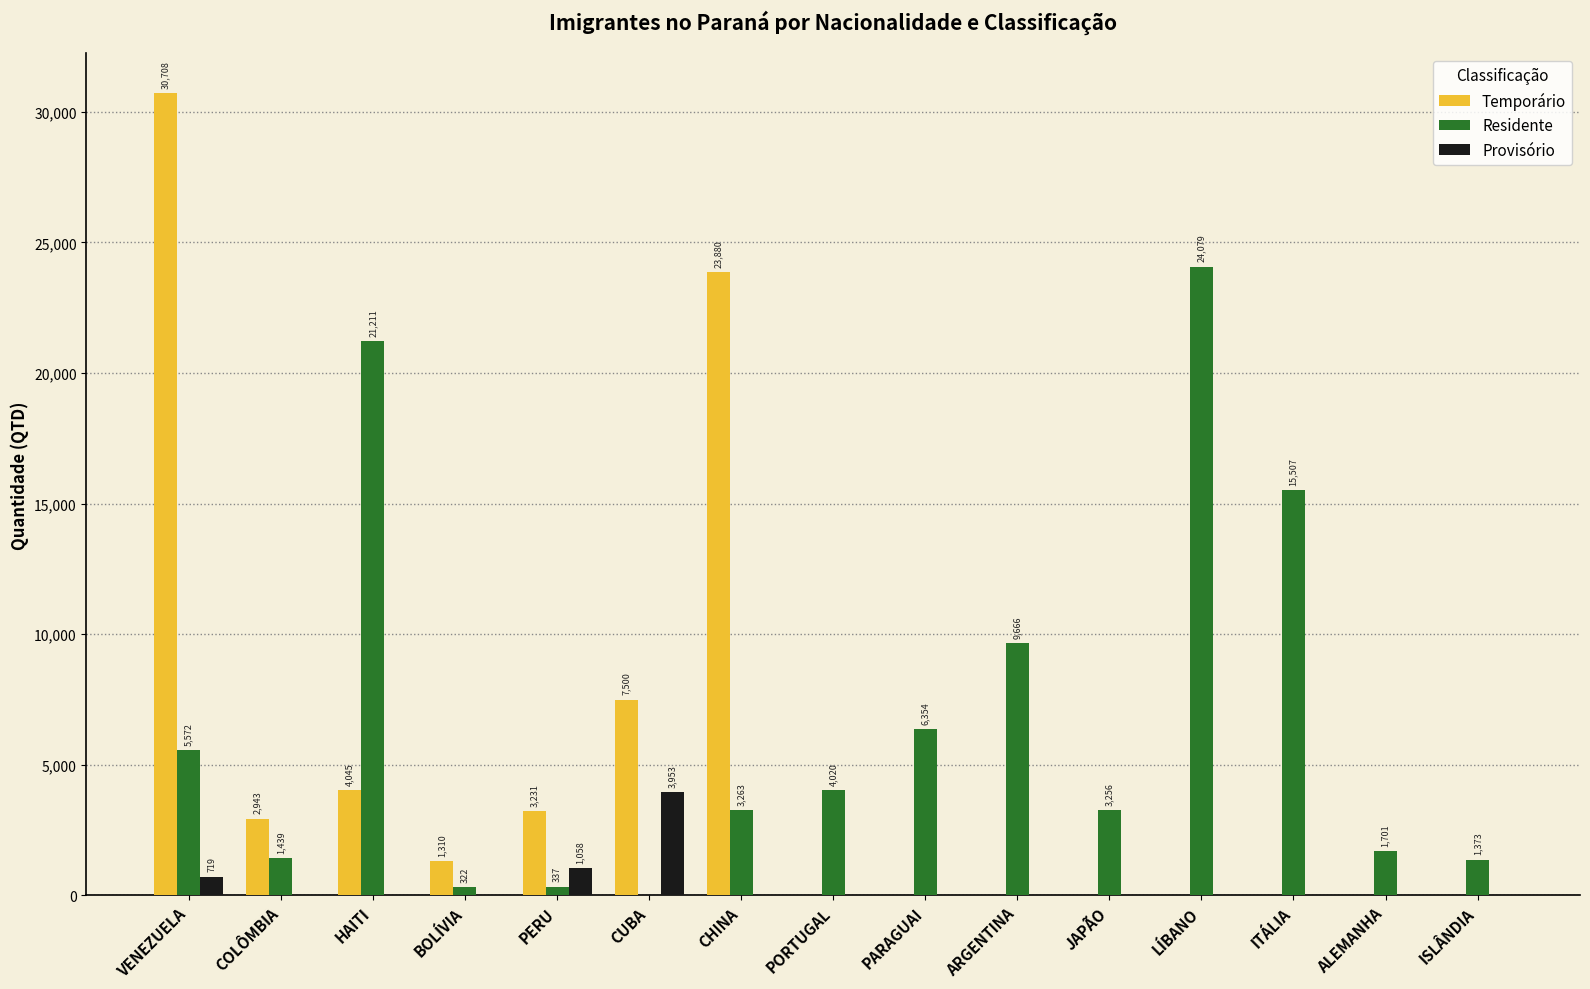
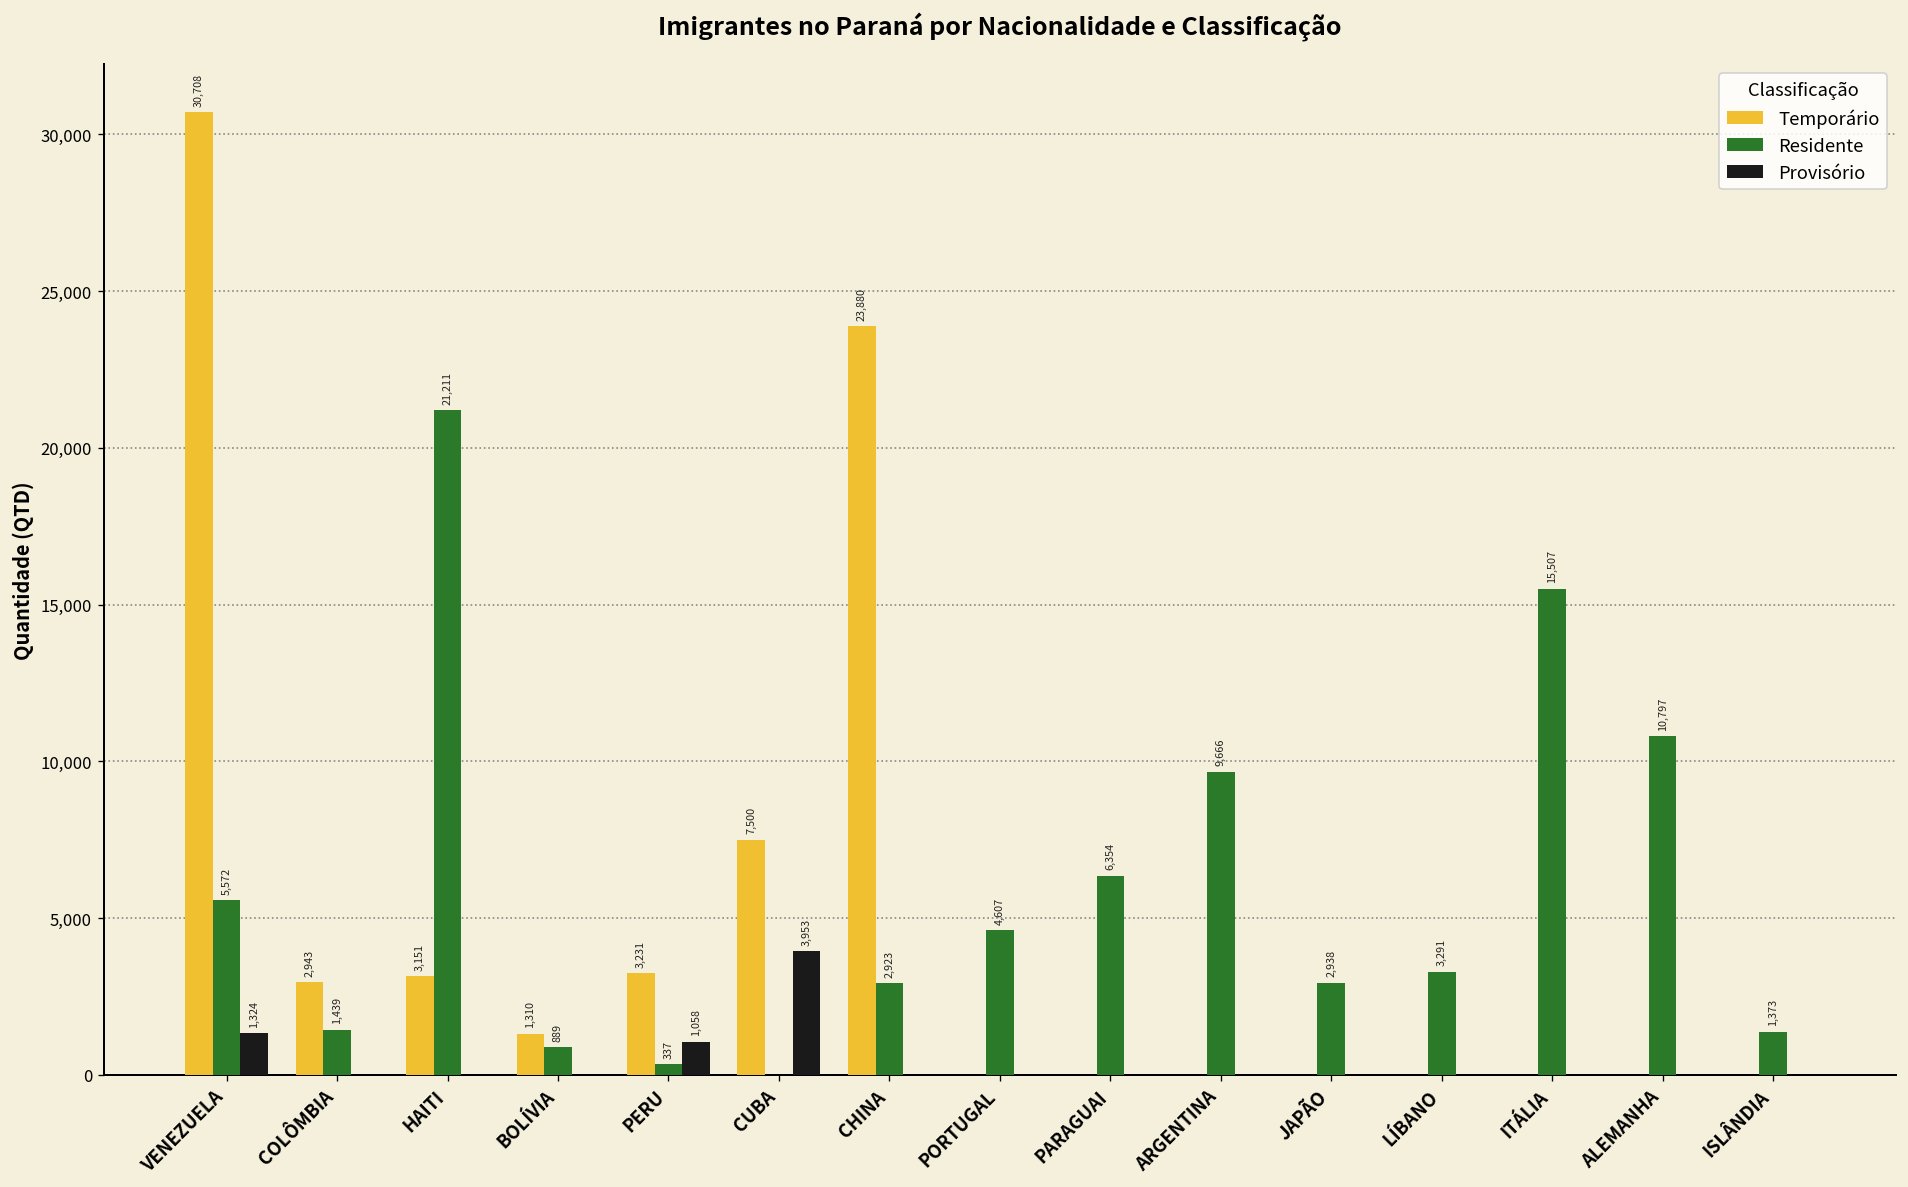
  {
    "Temporário": {
      "VENEZUELA": "30,708",
      "COLÔMBIA": "2,943",
-     "HAITI": "4,045",
+     "HAITI": "3,151",
      "BOLÍVIA": "1,310",
      "PERU": "3,231",
      "CUBA": "7,500",
      "CHINA": "23,880"
    },
    "Residente": {
      "VENEZUELA": "5,572",
      "COLÔMBIA": "1,439",
      "HAITI": "21,211",
-     "BOLÍVIA": "322",
+     "BOLÍVIA": "889",
      "PERU": "337",
-     "CHINA": "3,263",
-     "PORTUGAL": "4,020",
+     "CHINA": "2,923",
+     "PORTUGAL": "4,607",
      "PARAGUAI": "6,354",
      "ARGENTINA": "9,666",
-     "JAPÃO": "3,256",
-     "LÍBANO": "24,079",
+     "JAPÃO": "2,938",
+     "LÍBANO": "3,291",
      "ITÁLIA": "15,507",
-     "ALEMANHA": "1,701",
+     "ALEMANHA": "10,797",
      "ISLÂNDIA": "1,373"
    },
    "Provisório": {
-     "VENEZUELA": "719",
+     "VENEZUELA": "1,324",
      "PERU": "1,058",
      "CUBA": "3,953"
    }
  }
